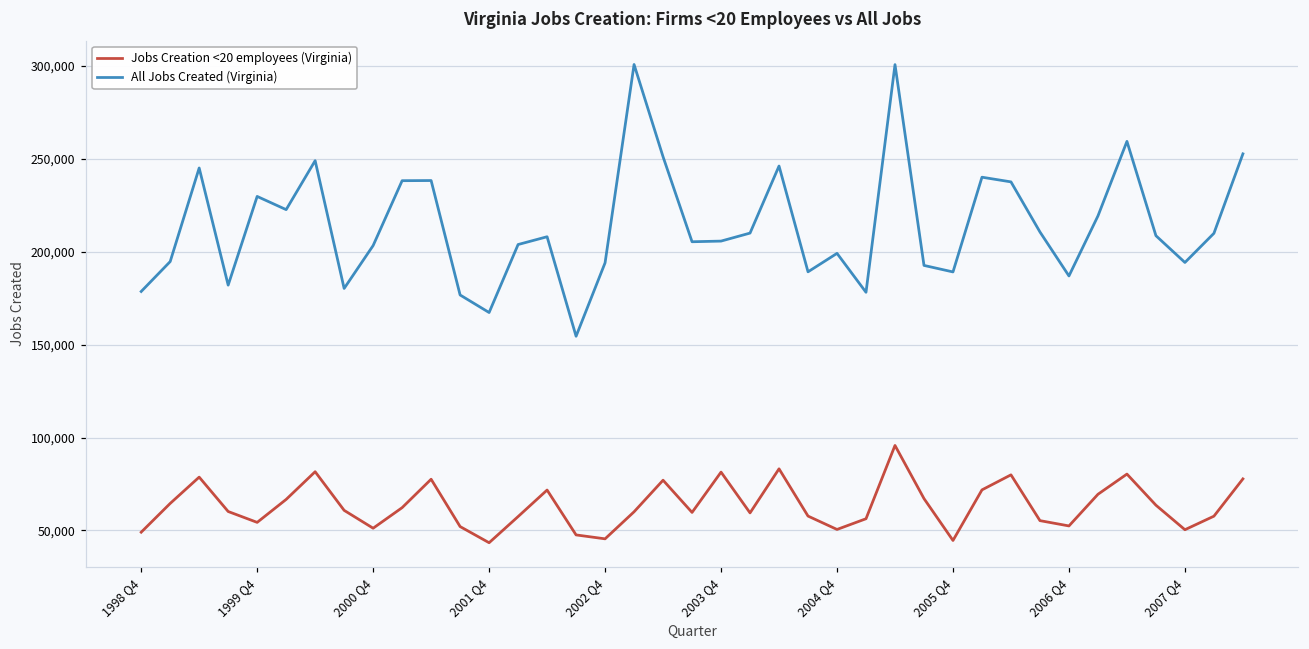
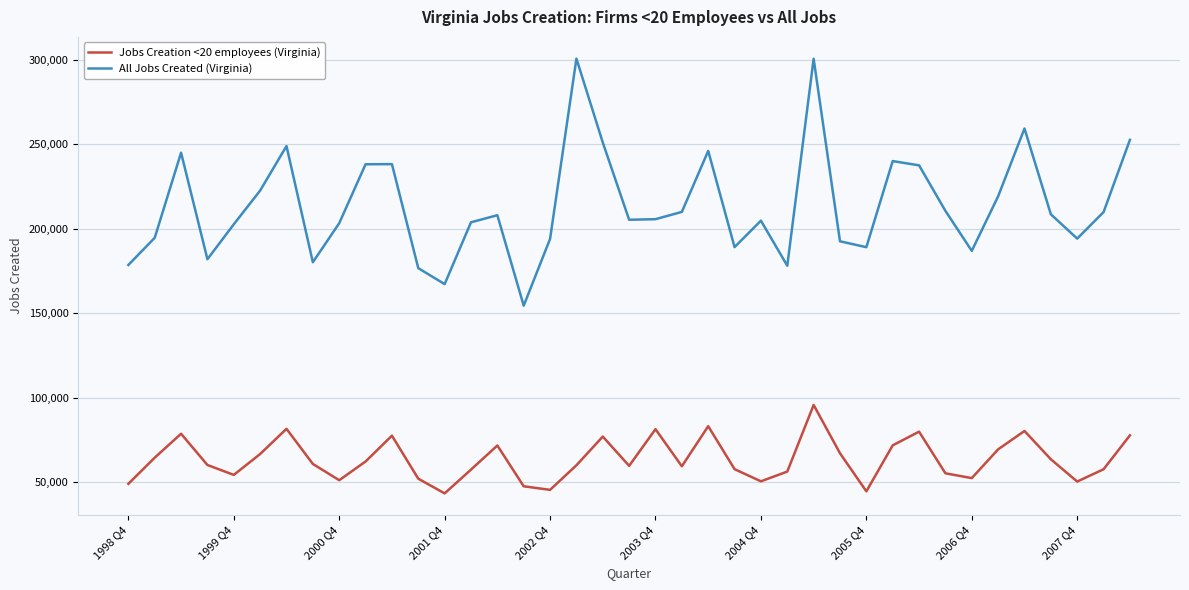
  {
    "Jobs Creation <20 employees (Virginia)": {
      "1998 Q4": "49,000",
      "1999 Q4": "54,000",
      "2000 Q4": "51,000",
      "2001 Q4": "43,000",
      "2002 Q4": "46,000",
      "2003 Q4": "81,000",
      "2004 Q4": "51,000",
      "2005 Q4": "45,000",
      "2006 Q4": "52,000",
      "2007 Q4": "50,000"
    },
    "All Jobs Created (Virginia)": {
      "1998 Q4": "179,000",
-     "1999 Q4": "230,000",
+     "1999 Q4": "203,000",
      "2000 Q4": "203,000",
      "2001 Q4": "167,000",
      "2002 Q4": "194,000",
      "2003 Q4": "206,000",
-     "2004 Q4": "199,000",
+     "2004 Q4": "205,000",
      "2005 Q4": "189,000",
      "2006 Q4": "187,000",
      "2007 Q4": "194,000"
    }
  }
